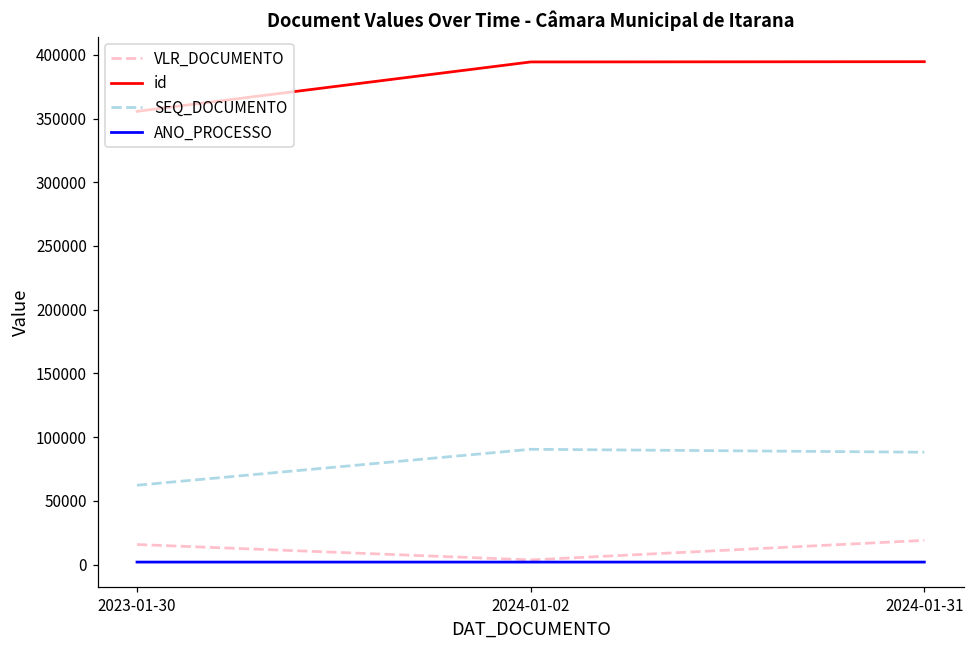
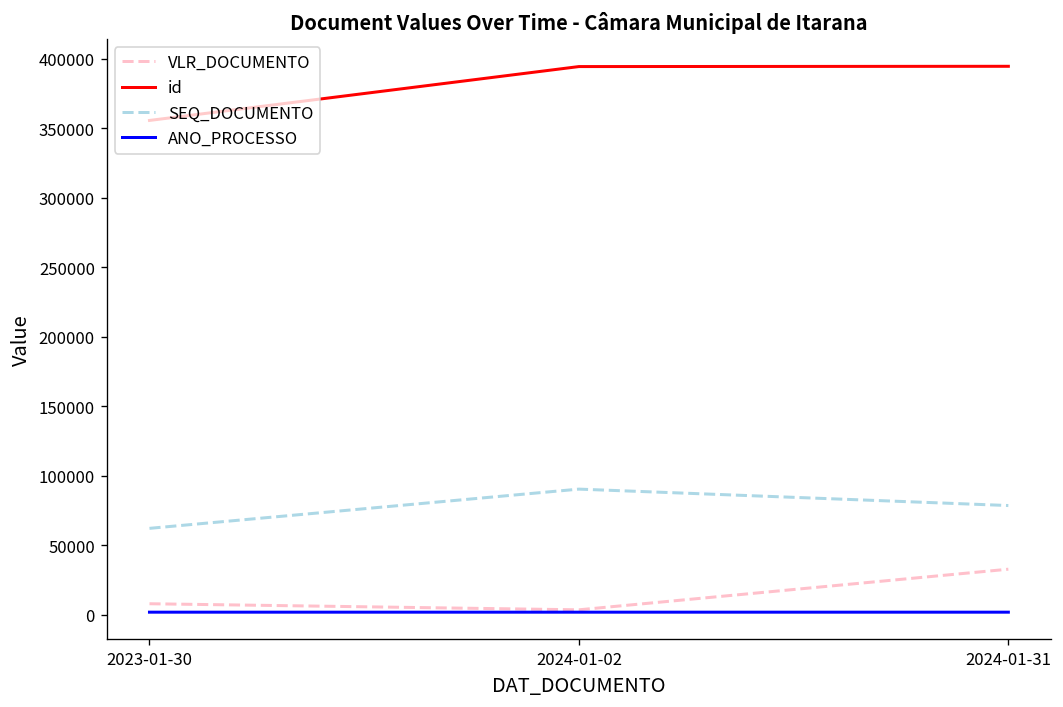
  {
    "VLR_DOCUMENTO": {
-     "2023-01-30": 16000,
-     "2024-01-31": 19000
+     "2023-01-30": 8000,
+     "2024-01-31": 33000
    },
    "id": {
      "2024-01-02": 394000,
      "2024-01-31": 395000
    },
    "SEQ_DOCUMENTO": {
      "2023-01-30": 62000,
      "2024-01-02": 91000,
-     "2024-01-31": 88000
+     "2024-01-31": 79000
    },
    "ANO_PROCESSO": {
      "2023-01-30": 2000,
      "2024-01-31": 2000
    }
  }
